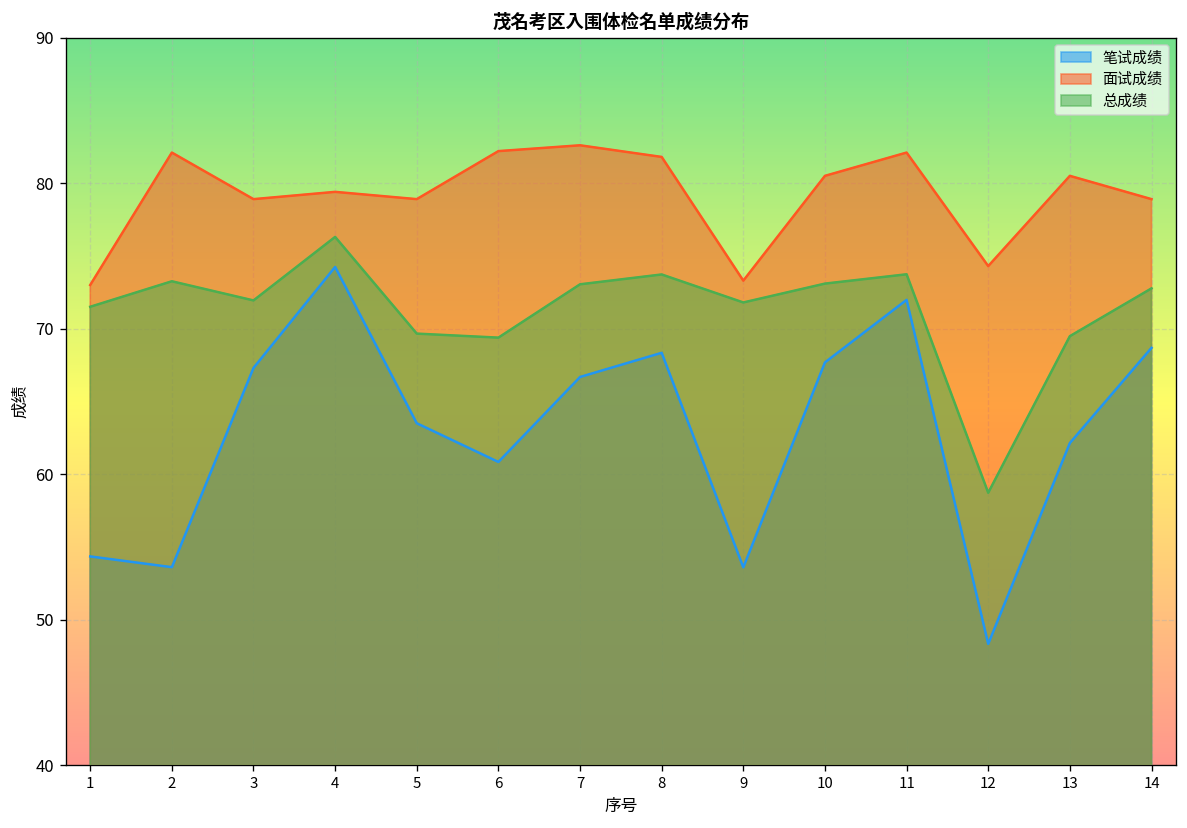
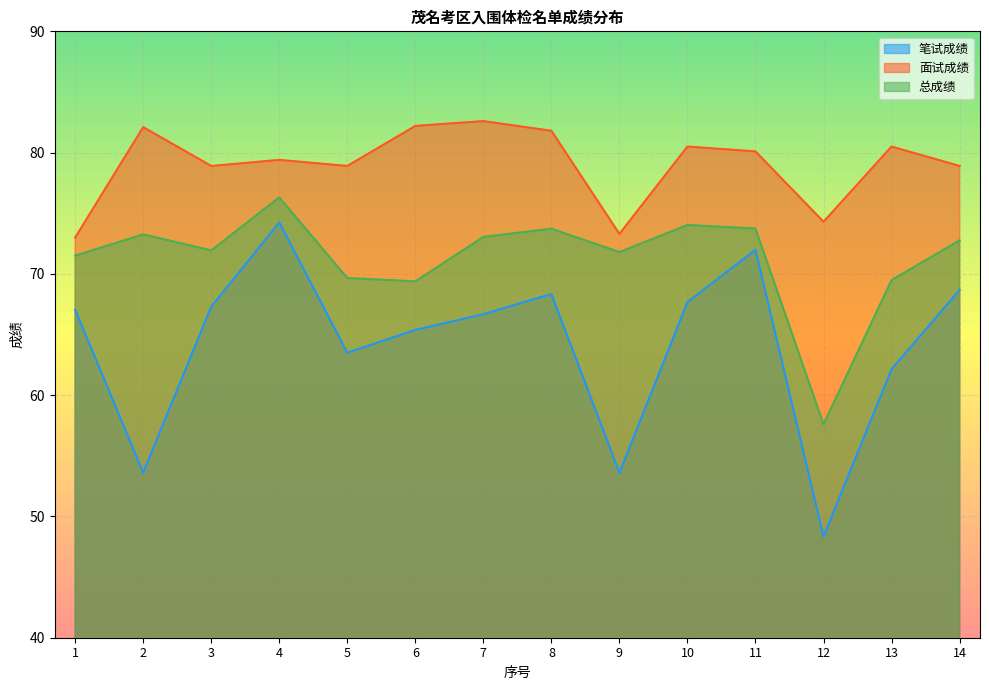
  {
    "笔试成绩": {
-     "1": 54.4,
+     "1": 67.0,
      "2": 53.6,
      "3": 67.3,
      "4": 74.2,
      "5": 63.5,
-     "6": 60.8,
+     "6": 65.4,
      "7": 66.7,
      "8": 68.3,
      "9": 53.6,
      "10": 67.7,
      "11": 72.0,
      "12": 48.3,
      "13": 62.1,
      "14": 68.7
    },
    "面试成绩": {
      "1": 73.0,
      "2": 82.1,
      "3": 78.9,
      "4": 79.4,
      "5": 78.9,
      "6": 82.2,
      "7": 82.6,
      "8": 81.8,
      "9": 73.3,
      "10": 80.5,
-     "11": 82.1,
+     "11": 80.1,
      "12": 74.3,
      "13": 80.5,
      "14": 78.9
    },
    "总成绩": {
      "1": 71.5,
      "2": 73.3,
      "3": 71.9,
      "4": 76.3,
      "5": 69.7,
      "6": 69.4,
      "7": 73.0,
      "8": 73.7,
      "9": 71.8,
-     "10": 73.1,
+     "10": 74.0,
      "11": 73.7,
-     "12": 58.7,
+     "12": 57.6,
      "13": 69.5,
      "14": 72.8
    }
  }
